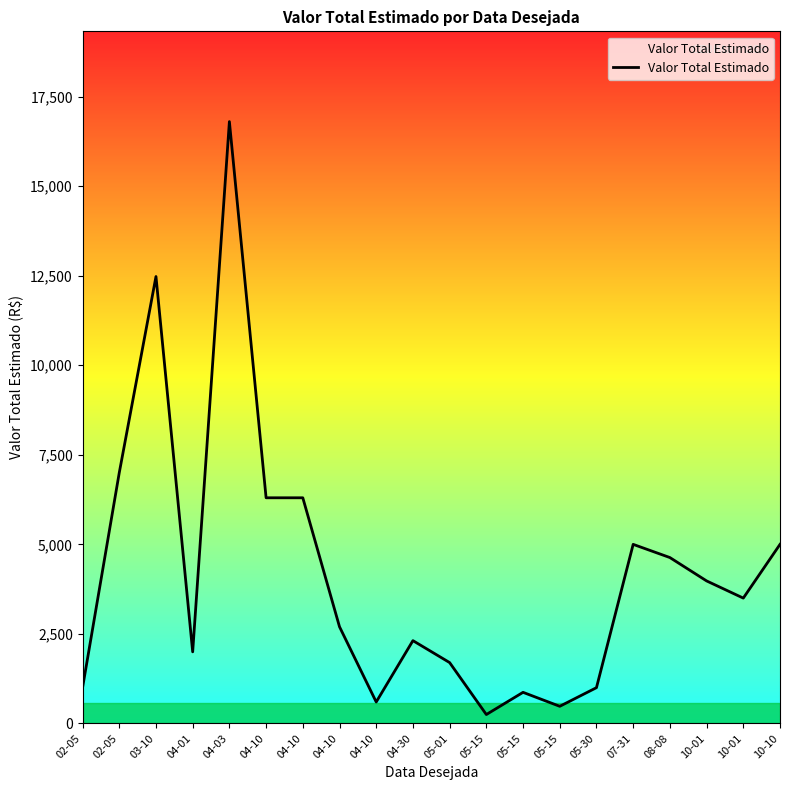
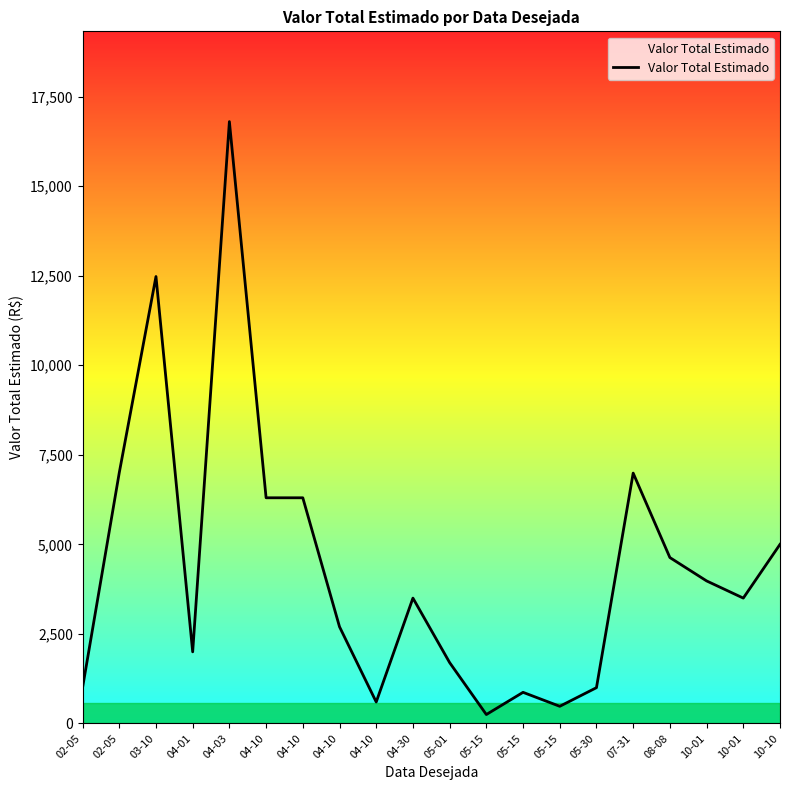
  {
    "03-10": "12,500",
    "04-01": "2,000",
    "04-03": "16,800",
-   "04-30": "2,300",
+   "04-30": "3,500",
    "05-01": "1,700",
    "05-30": "1,000",
-   "07-31": "5,000",
+   "07-31": "7,000",
    "08-08": "4,600",
    "10-10": "5,000"
  }
